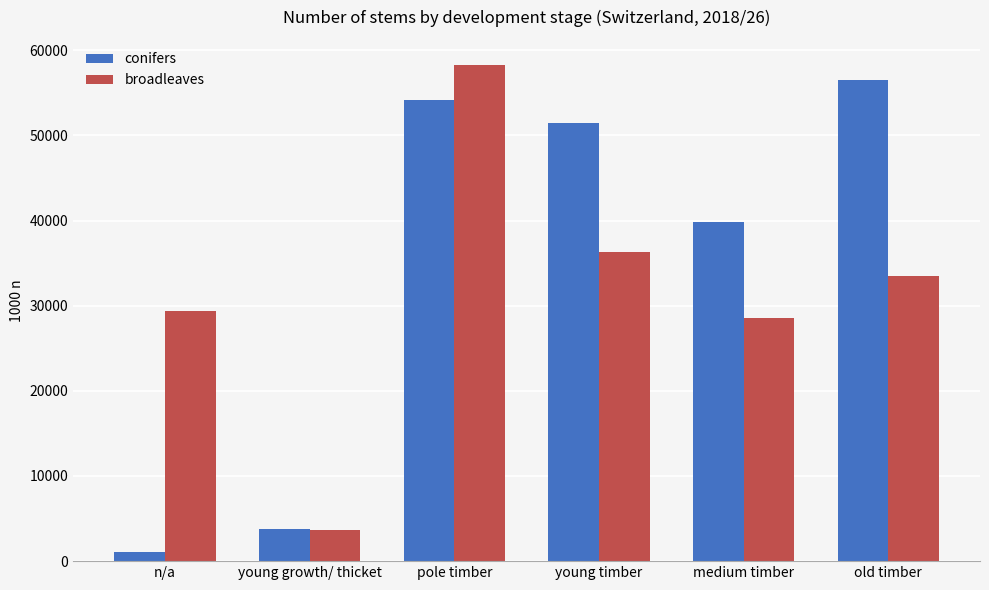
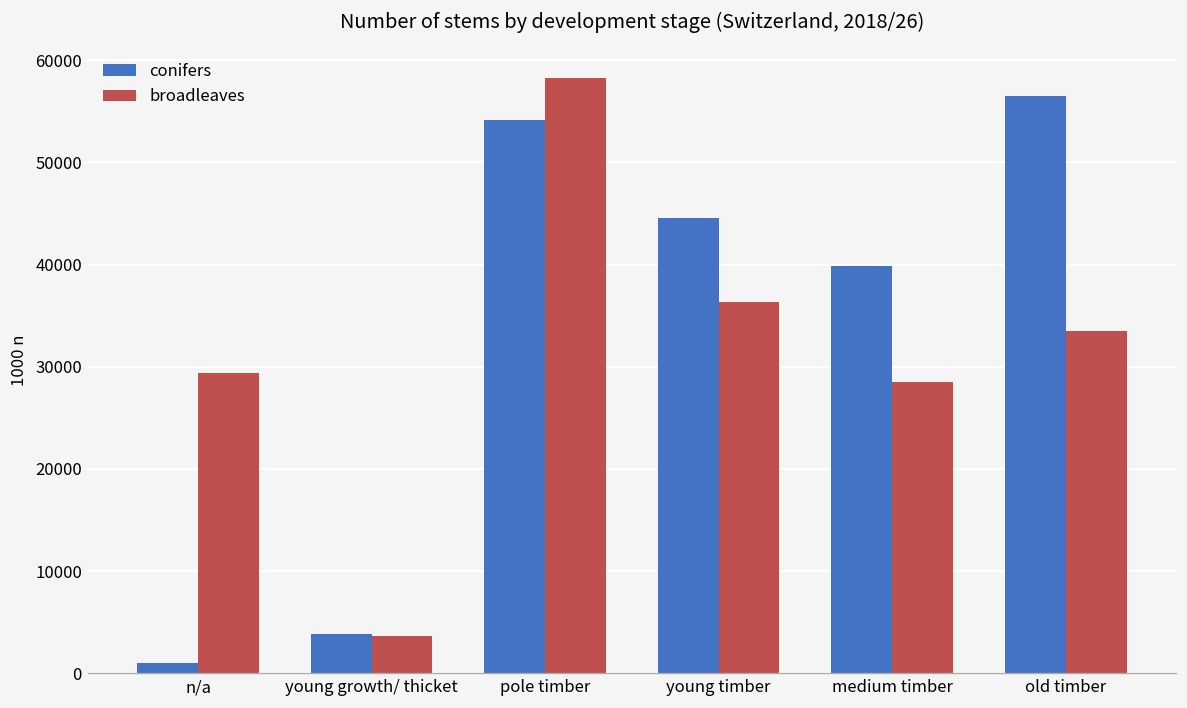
  {
    "conifers": {
      "n/a": 1000,
      "young growth/ thicket": 4000,
      "pole timber": 54000,
-     "young timber": 51000,
+     "young timber": 45000,
      "medium timber": 40000,
      "old timber": 57000
    },
    "broadleaves": {
      "n/a": 29000,
      "young growth/ thicket": 4000,
      "pole timber": 58000,
      "young timber": 36000,
      "medium timber": 29000,
      "old timber": 33000
    }
  }
